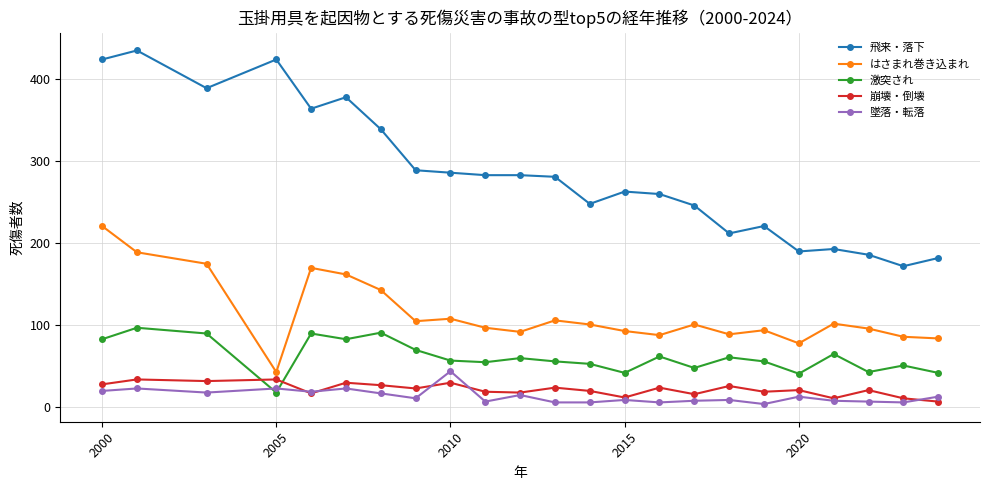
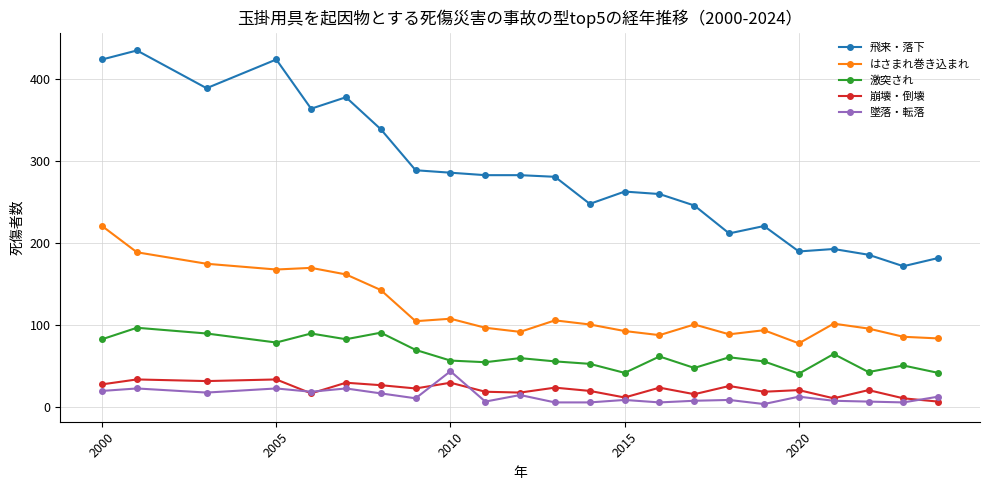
  {
    "飛来・落下": {
      "2000": 420,
      "2005": 420,
      "2010": 290,
      "2015": 260,
      "2020": 190
    },
    "はさまれ巻き込まれ": {
      "2000": 220,
-     "2005": 40,
+     "2005": 170,
      "2010": 110,
      "2015": 90,
      "2020": 80
    },
    "激突され": {
      "2000": 80,
-     "2005": 20,
+     "2005": 80,
      "2010": 60,
      "2015": 40,
      "2020": 40
    },
    "崩壊・倒壊": {
      "2000": 30,
      "2005": 30,
      "2010": 30,
      "2020": 20
    },
    "墜落・転落": {
      "2000": 20,
      "2005": 20,
      "2010": 40,
      "2020": 10
    }
  }
